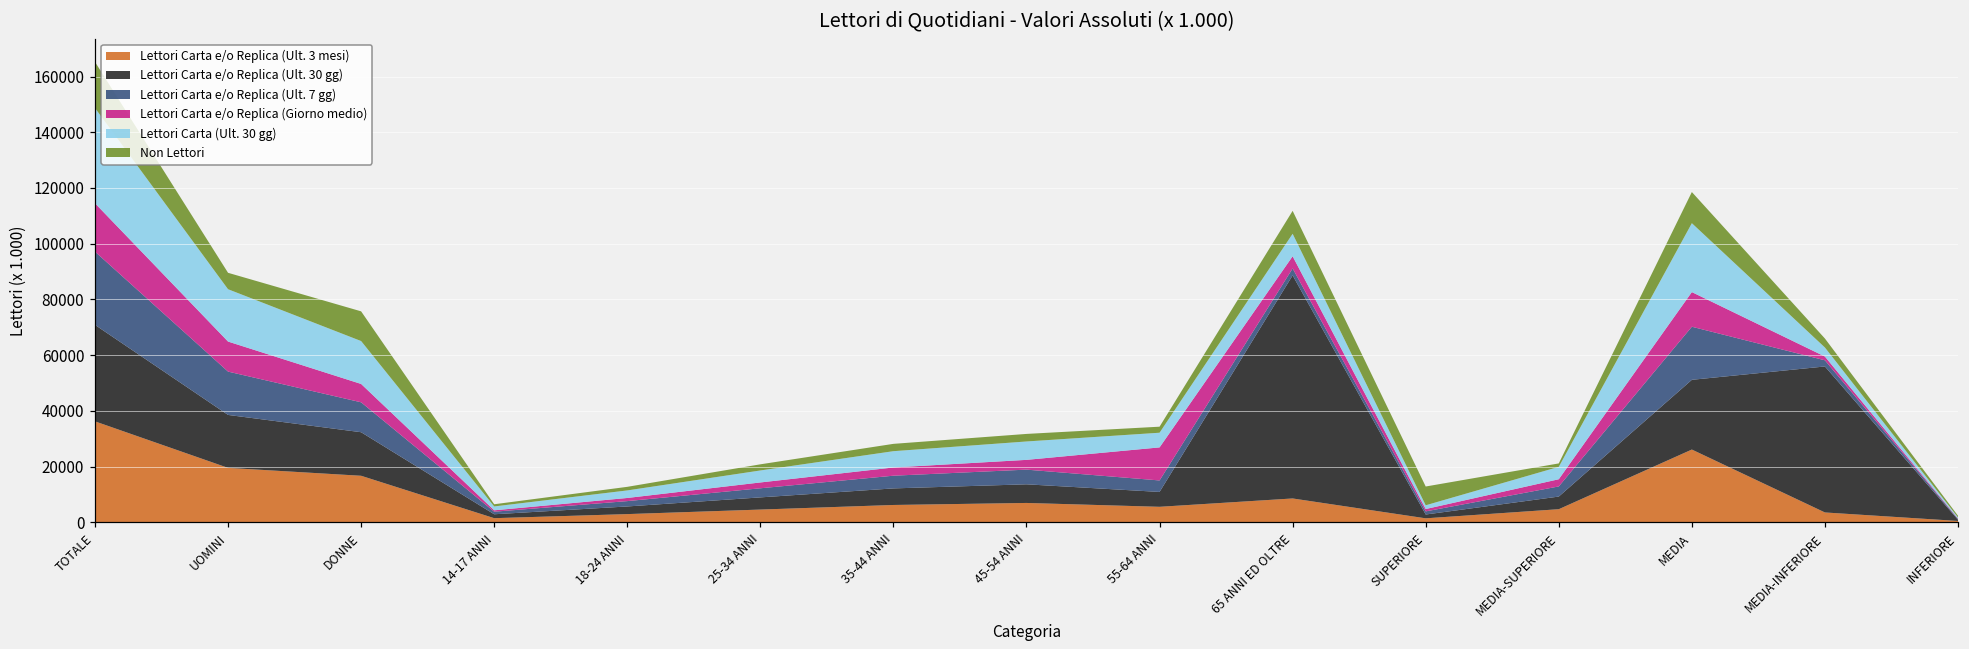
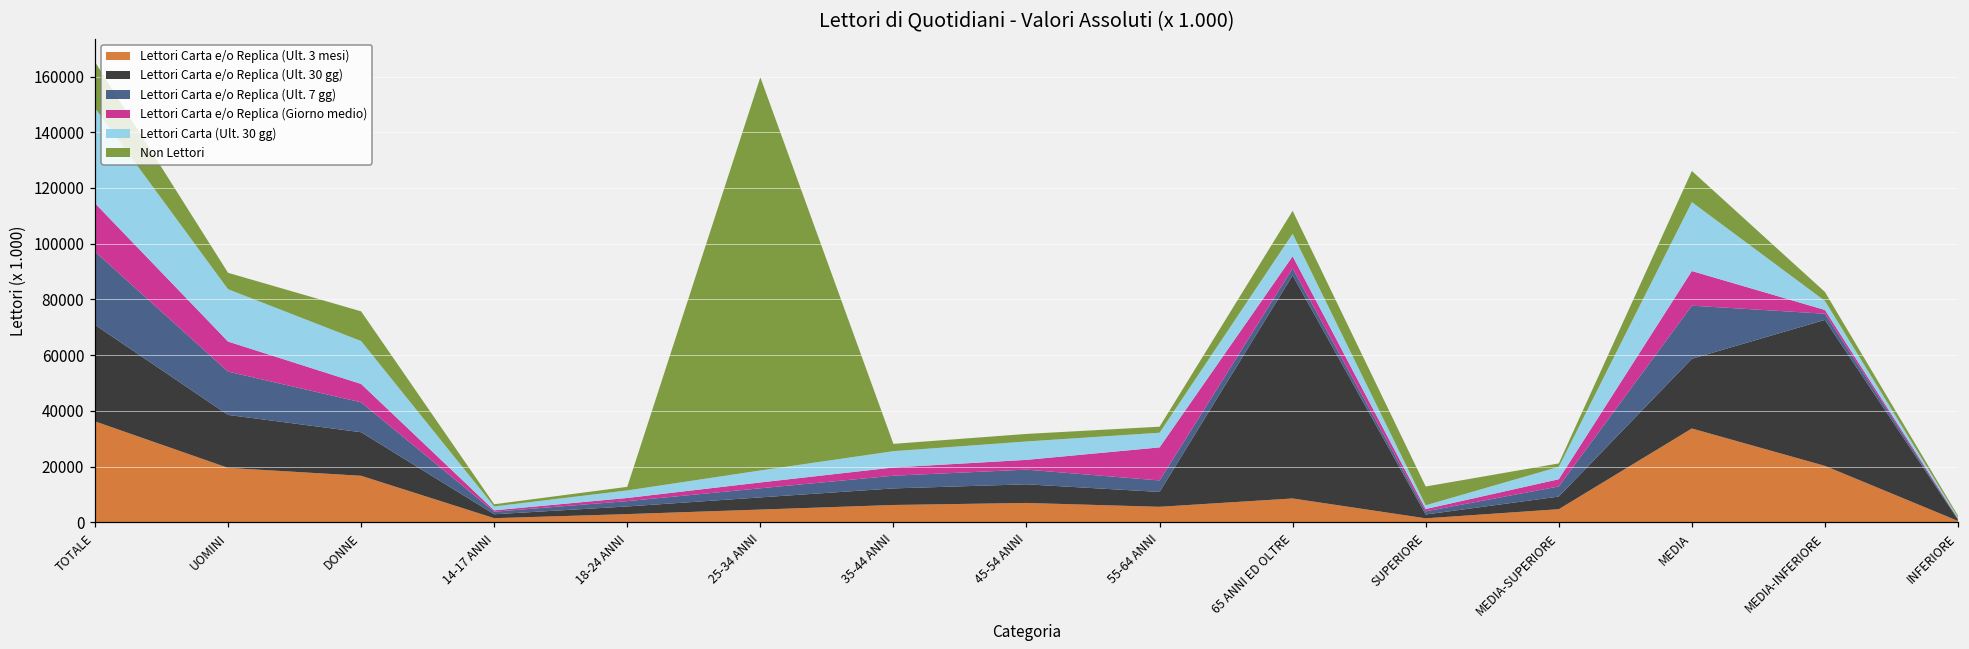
  {
    "Lettori Carta e/o Replica (Ult. 3 mesi)": {
      "TOTALE": 36000,
      "UOMINI": 20000,
      "DONNE": 17000,
      "14-17 ANNI": 1000,
      "18-24 ANNI": 3000,
      "25-34 ANNI": 5000,
      "35-44 ANNI": 6000,
      "45-54 ANNI": 7000,
      "55-64 ANNI": 6000,
      "65 ANNI ED OLTRE": 9000,
      "SUPERIORE": 1000,
      "MEDIA-SUPERIORE": 5000,
-     "MEDIA": 26000,
-     "MEDIA-INFERIORE": 4000
+     "MEDIA": 34000,
+     "MEDIA-INFERIORE": 20000
    },
    "Lettori Carta e/o Replica (Ult. 30 gg)": {
      "TOTALE": 35000,
      "UOMINI": 19000,
      "DONNE": 16000,
      "18-24 ANNI": 3000,
      "25-34 ANNI": 4000,
      "35-44 ANNI": 6000,
      "45-54 ANNI": 7000,
      "55-64 ANNI": 5000,
      "65 ANNI ED OLTRE": 80000,
      "SUPERIORE": 1000,
      "MEDIA-SUPERIORE": 5000,
      "MEDIA": 25000,
      "MEDIA-INFERIORE": 52000
    },
    "Lettori Carta e/o Replica (Ult. 7 gg)": {
      "TOTALE": 26000,
      "UOMINI": 16000,
      "DONNE": 11000,
      "18-24 ANNI": 2000,
      "25-34 ANNI": 3000,
      "35-44 ANNI": 5000,
      "45-54 ANNI": 5000,
      "55-64 ANNI": 4000,
      "65 ANNI ED OLTRE": 2000,
      "MEDIA-SUPERIORE": 4000,
      "MEDIA": 19000,
      "MEDIA-INFERIORE": 2000
    },
    "Lettori Carta e/o Replica (Giorno medio)": {
      "TOTALE": 17000,
      "UOMINI": 11000,
      "DONNE": 7000,
      "18-24 ANNI": 1000,
      "25-34 ANNI": 2000,
      "35-44 ANNI": 3000,
      "45-54 ANNI": 4000,
      "55-64 ANNI": 12000,
      "65 ANNI ED OLTRE": 4000,
      "MEDIA-SUPERIORE": 3000,
      "MEDIA": 12000,
      "MEDIA-INFERIORE": 1000
    },
    "Lettori Carta (Ult. 30 gg)": {
      "TOTALE": 34000,
      "UOMINI": 19000,
      "DONNE": 15000,
      "18-24 ANNI": 3000,
      "25-34 ANNI": 4000,
      "35-44 ANNI": 6000,
      "45-54 ANNI": 7000,
      "55-64 ANNI": 5000,
      "65 ANNI ED OLTRE": 8000,
      "SUPERIORE": 1000,
      "MEDIA-SUPERIORE": 4000,
      "MEDIA": 25000,
      "MEDIA-INFERIORE": 3000
    },
    "Non Lettori": {
      "TOTALE": 17000,
      "UOMINI": 6000,
      "DONNE": 11000,
      "18-24 ANNI": 1000,
-     "25-34 ANNI": 2000,
+     "25-34 ANNI": 141000,
      "35-44 ANNI": 3000,
      "45-54 ANNI": 3000,
      "55-64 ANNI": 2000,
      "65 ANNI ED OLTRE": 8000,
      "SUPERIORE": 7000,
      "MEDIA-SUPERIORE": 1000,
      "MEDIA": 11000,
      "MEDIA-INFERIORE": 3000
    }
  }
